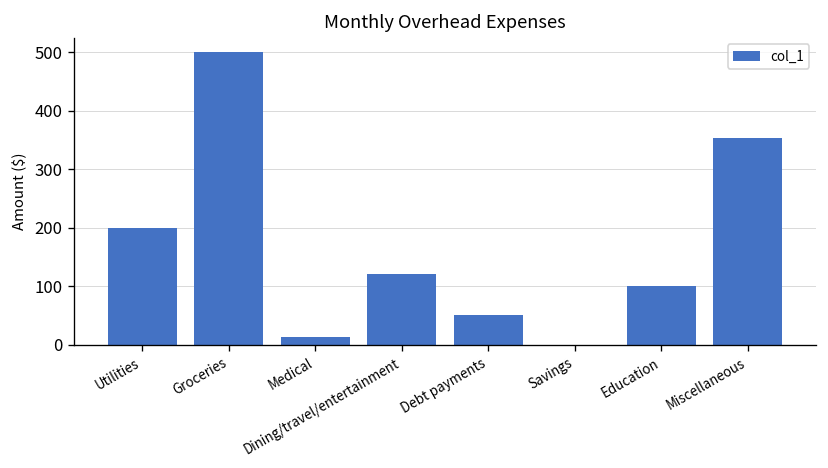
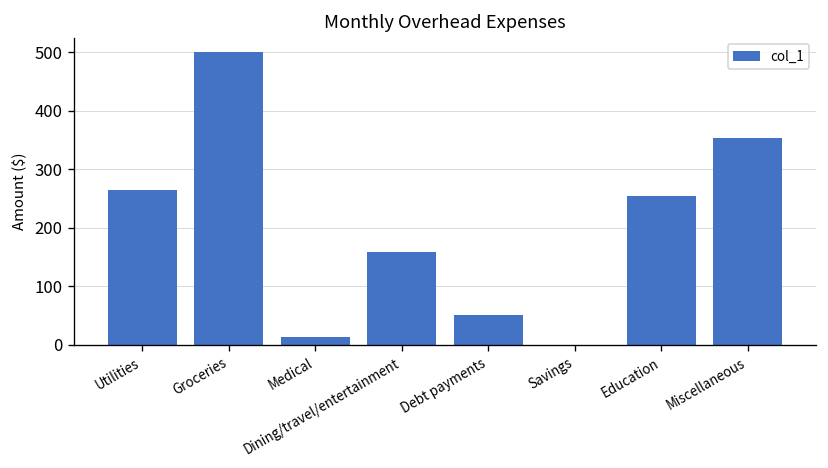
  {
-   "Utilities": 200,
+   "Utilities": 270,
    "Groceries": 500,
    "Medical": 10,
-   "Dining/travel/entertainment": 120,
+   "Dining/travel/entertainment": 160,
    "Debt payments": 50,
    "Savings": 0,
-   "Education": 100,
+   "Education": 250,
    "Miscellaneous": 350
  }
